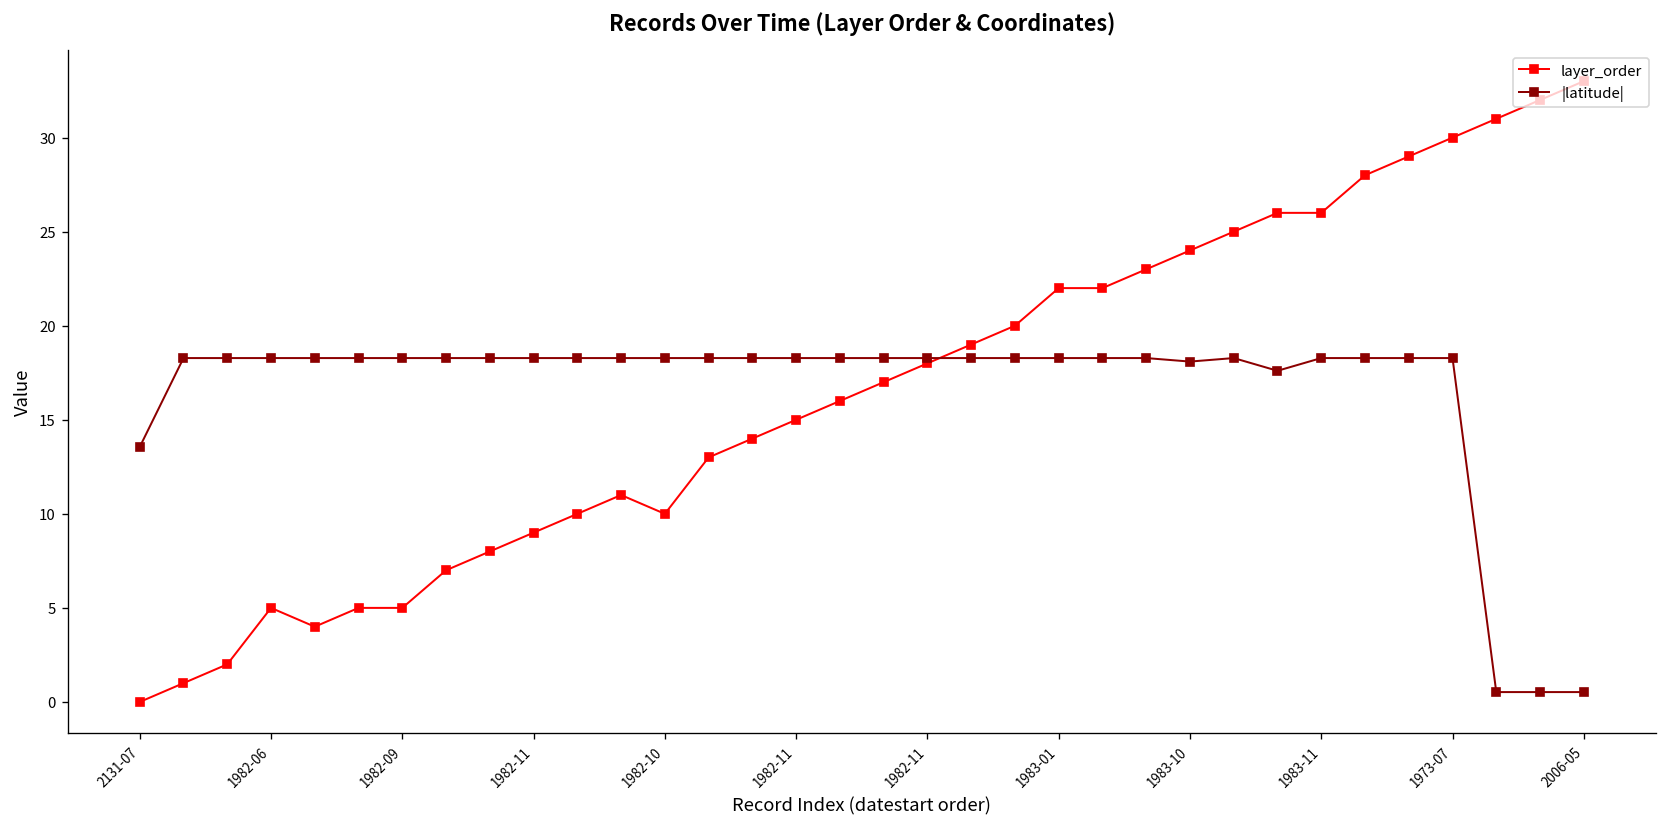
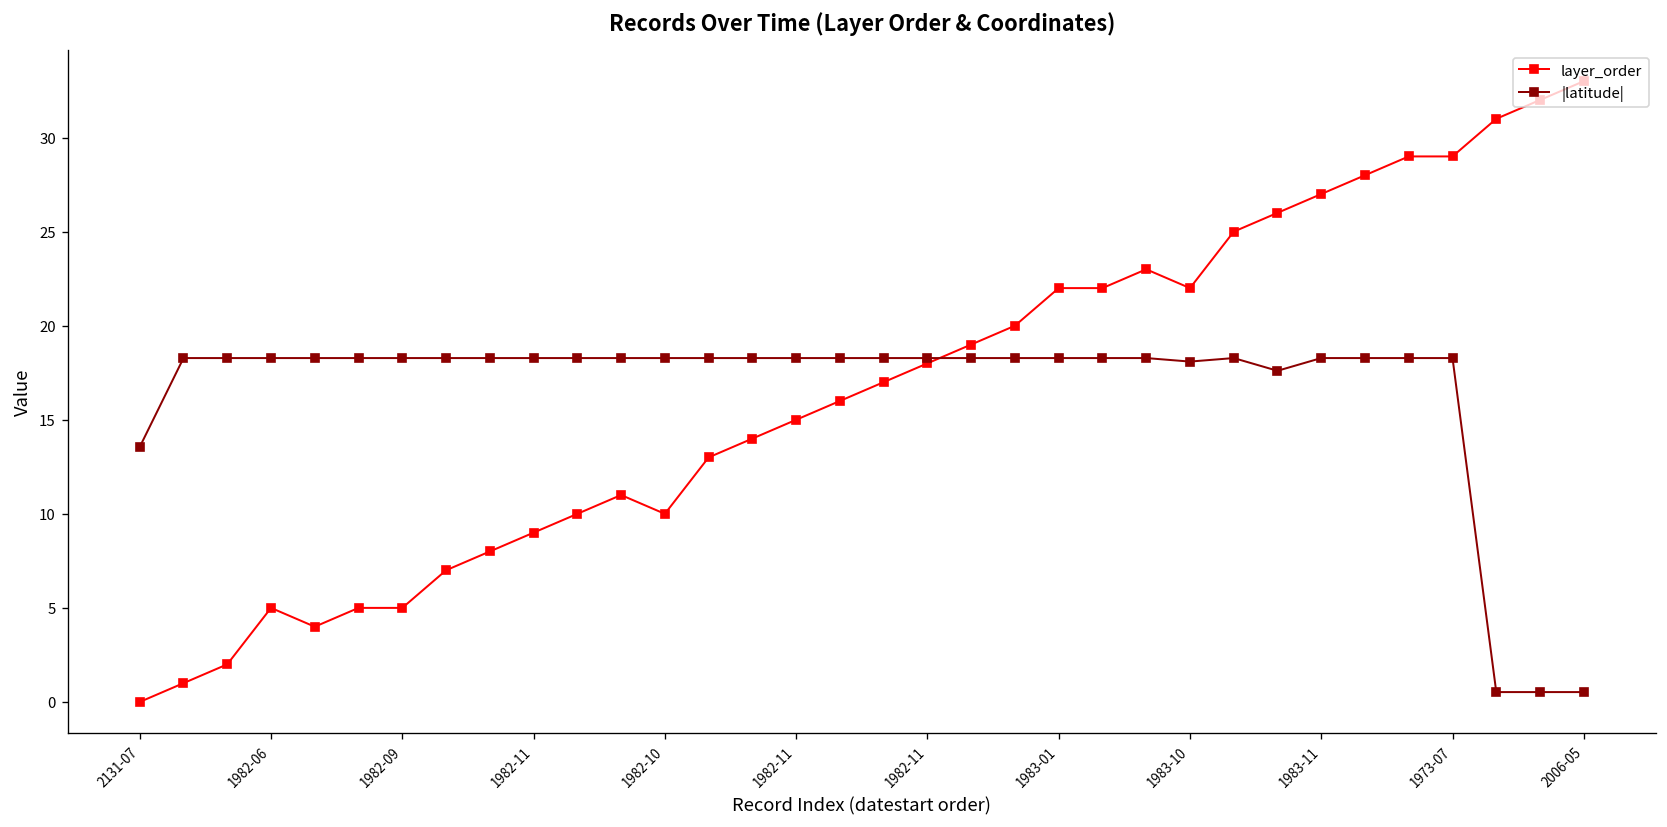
  {
    "layer_order": {
      "2131-07": 0,
      "1982-06": 5,
      "1982-09": 5,
      "1982-10": 10,
      "1983-01": 22,
-     "1983-10": 24,
-     "1983-11": 26,
-     "1973-07": 30
+     "1983-10": 22,
+     "1983-11": 27,
+     "1973-07": 29
    },
    "|latitude|": {
      "2131-07": 13.6,
      "1982-06": 18.3,
      "1982-09": 18.3,
      "1982-10": 18.3,
      "1983-01": 18.3,
      "1983-10": 18,
      "1983-11": 18.3,
      "1973-07": 18.3,
      "2006-05": 0.5
    }
  }
